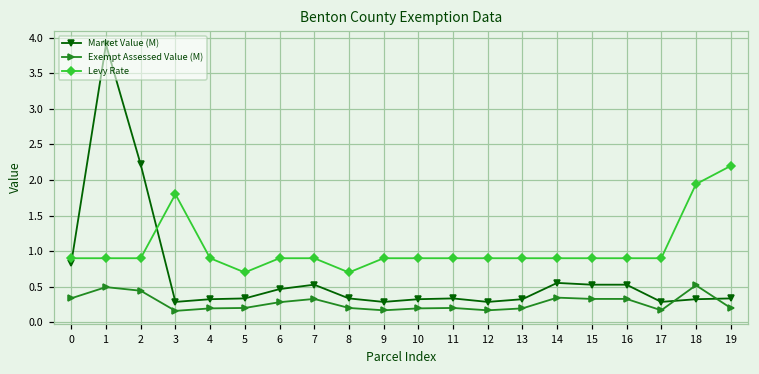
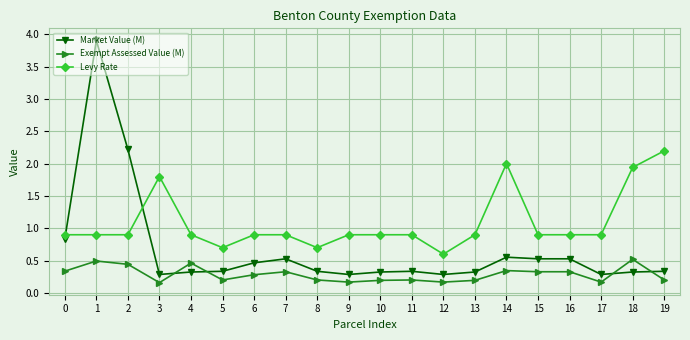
  {
    "Market Value (M)": {
      "0": 0.8,
      "2": 2.2,
      "3": 0.3,
      "4": 0.3,
      "5": 0.3,
      "6": 0.5,
      "7": 0.5,
      "8": 0.3,
      "9": 0.3,
      "10": 0.3,
      "11": 0.3,
      "12": 0.3,
      "13": 0.3,
      "14": 0.6,
      "15": 0.5,
      "16": 0.5,
      "17": 0.3,
      "18": 0.3,
      "19": 0.3
    },
    "Exempt Assessed Value (M)": {
      "0": 0.3,
      "1": 0.5,
      "2": 0.4,
      "3": 0.2,
-     "4": 0.2,
+     "4": 0.5,
      "5": 0.2,
      "6": 0.3,
      "7": 0.3,
      "8": 0.2,
      "9": 0.2,
      "10": 0.2,
      "11": 0.2,
      "12": 0.2,
      "13": 0.2,
      "14": 0.3,
      "15": 0.3,
      "16": 0.3,
      "17": 0.2,
      "18": 0.5,
      "19": 0.2
    },
    "Levy Rate": {
      "0": 0.9,
      "1": 0.9,
      "2": 0.9,
      "3": 1.8,
      "4": 0.9,
      "5": 0.7,
      "6": 0.9,
      "7": 0.9,
      "8": 0.7,
      "9": 0.9,
      "10": 0.9,
      "11": 0.9,
-     "12": 0.9,
+     "12": 0.6,
      "13": 0.9,
-     "14": 0.9,
+     "14": 2.0,
      "15": 0.9,
      "16": 0.9,
      "17": 0.9,
      "18": 1.9,
      "19": 2.2
    }
  }
